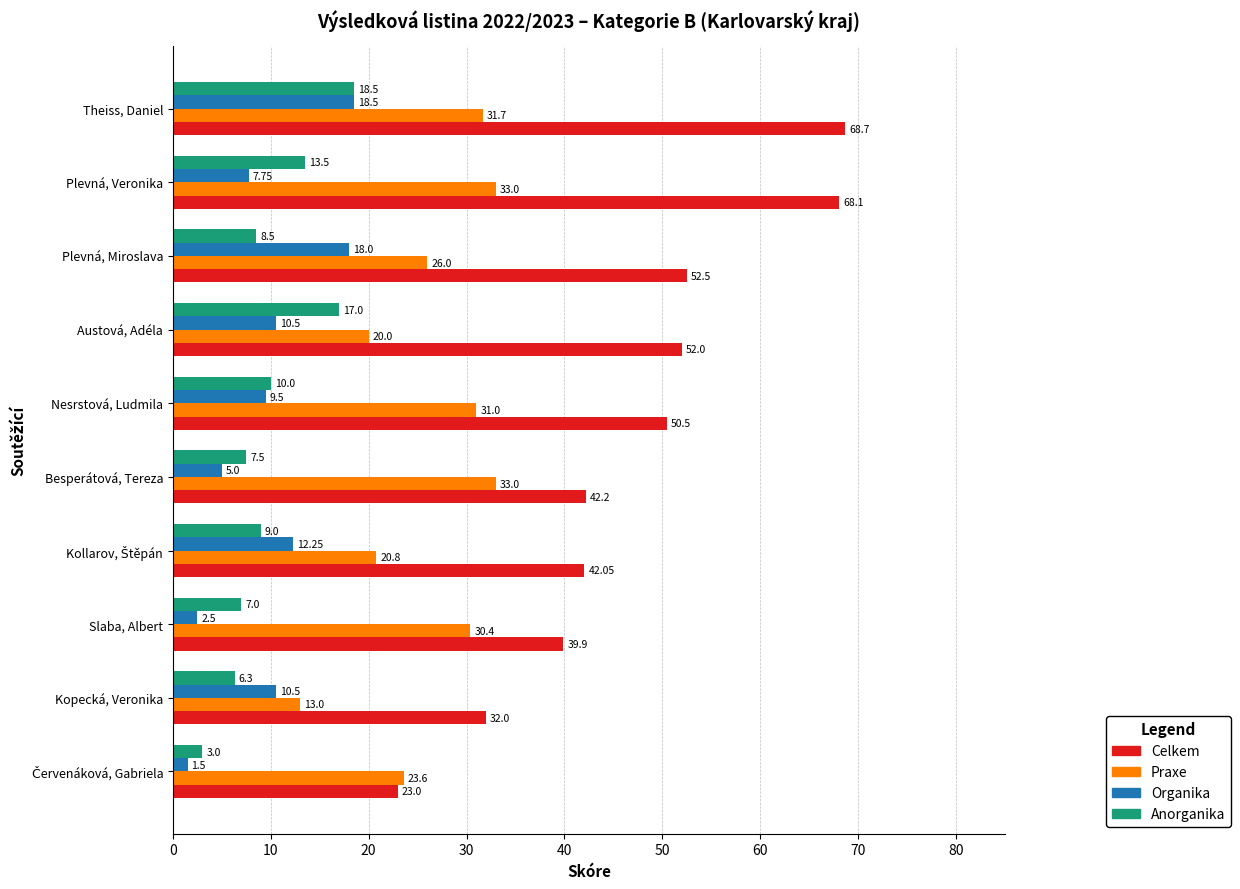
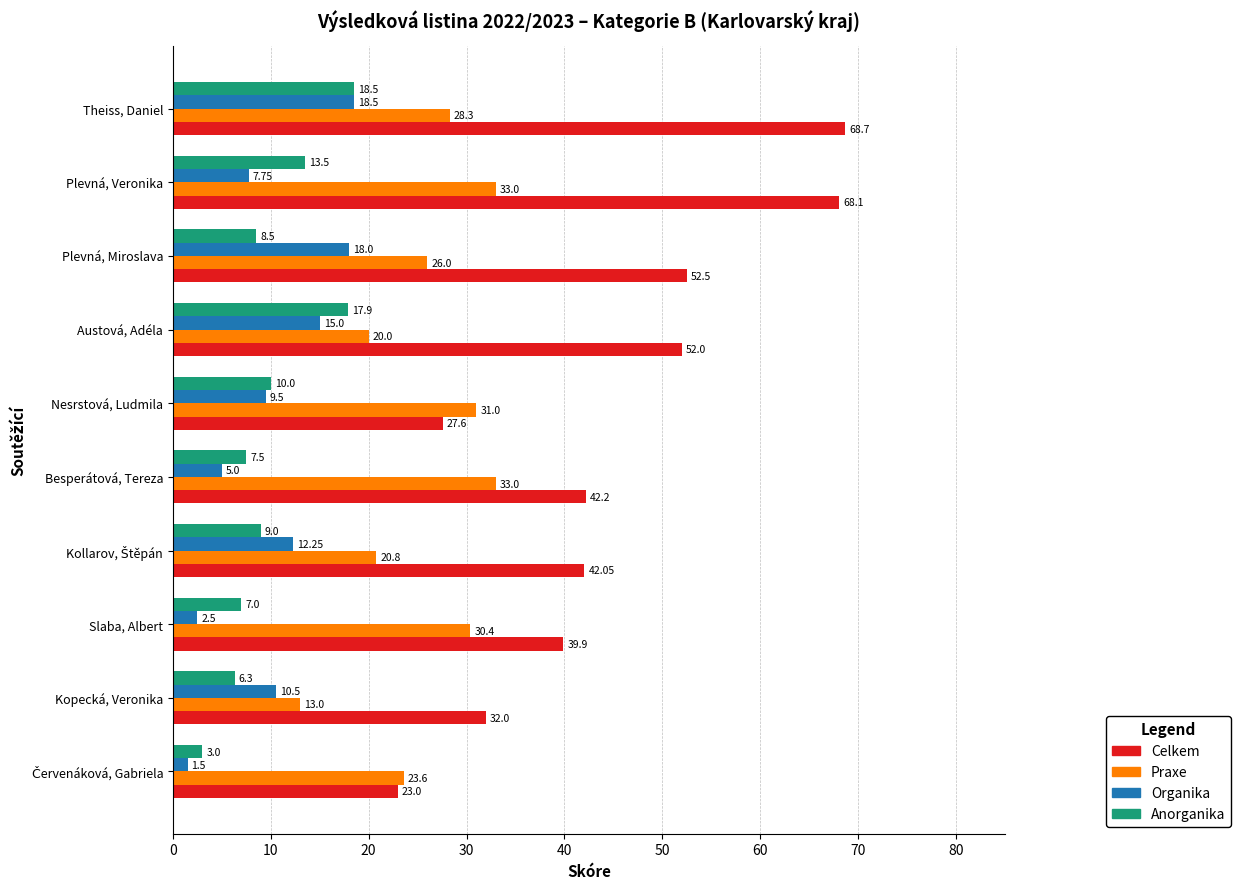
  {
    "Celkem": {
      "Theiss, Daniel": 68.7,
      "Plevná, Veronika": 68.1,
      "Plevná, Miroslava": 52.5,
      "Austová, Adéla": 52.0,
-     "Nesrstová, Ludmila": 50.5,
+     "Nesrstová, Ludmila": 27.6,
      "Besperátová, Tereza": 42.2,
      "Kollarov, Štěpán": 42.05,
      "Slaba, Albert": 39.9,
      "Kopecká, Veronika": 32.0,
      "Červenáková, Gabriela": 23.0
    },
    "Praxe": {
-     "Theiss, Daniel": 31.7,
+     "Theiss, Daniel": 28.3,
      "Plevná, Veronika": 33.0,
      "Plevná, Miroslava": 26.0,
      "Austová, Adéla": 20.0,
      "Nesrstová, Ludmila": 31.0,
      "Besperátová, Tereza": 33.0,
      "Kollarov, Štěpán": 20.8,
      "Slaba, Albert": 30.4,
      "Kopecká, Veronika": 13.0,
      "Červenáková, Gabriela": 23.6
    },
    "Organika": {
      "Theiss, Daniel": 18.5,
      "Plevná, Veronika": 7.75,
      "Plevná, Miroslava": 18.0,
-     "Austová, Adéla": 10.5,
+     "Austová, Adéla": 15.0,
      "Nesrstová, Ludmila": 9.5,
      "Besperátová, Tereza": 5.0,
      "Kollarov, Štěpán": 12.25,
      "Slaba, Albert": 2.5,
      "Kopecká, Veronika": 10.5,
      "Červenáková, Gabriela": 1.5
    },
    "Anorganika": {
      "Theiss, Daniel": 18.5,
      "Plevná, Veronika": 13.5,
      "Plevná, Miroslava": 8.5,
-     "Austová, Adéla": 17.0,
+     "Austová, Adéla": 17.9,
      "Nesrstová, Ludmila": 10.0,
      "Besperátová, Tereza": 7.5,
      "Kollarov, Štěpán": 9.0,
      "Slaba, Albert": 7.0,
      "Kopecká, Veronika": 6.3,
      "Červenáková, Gabriela": 3.0
    }
  }
